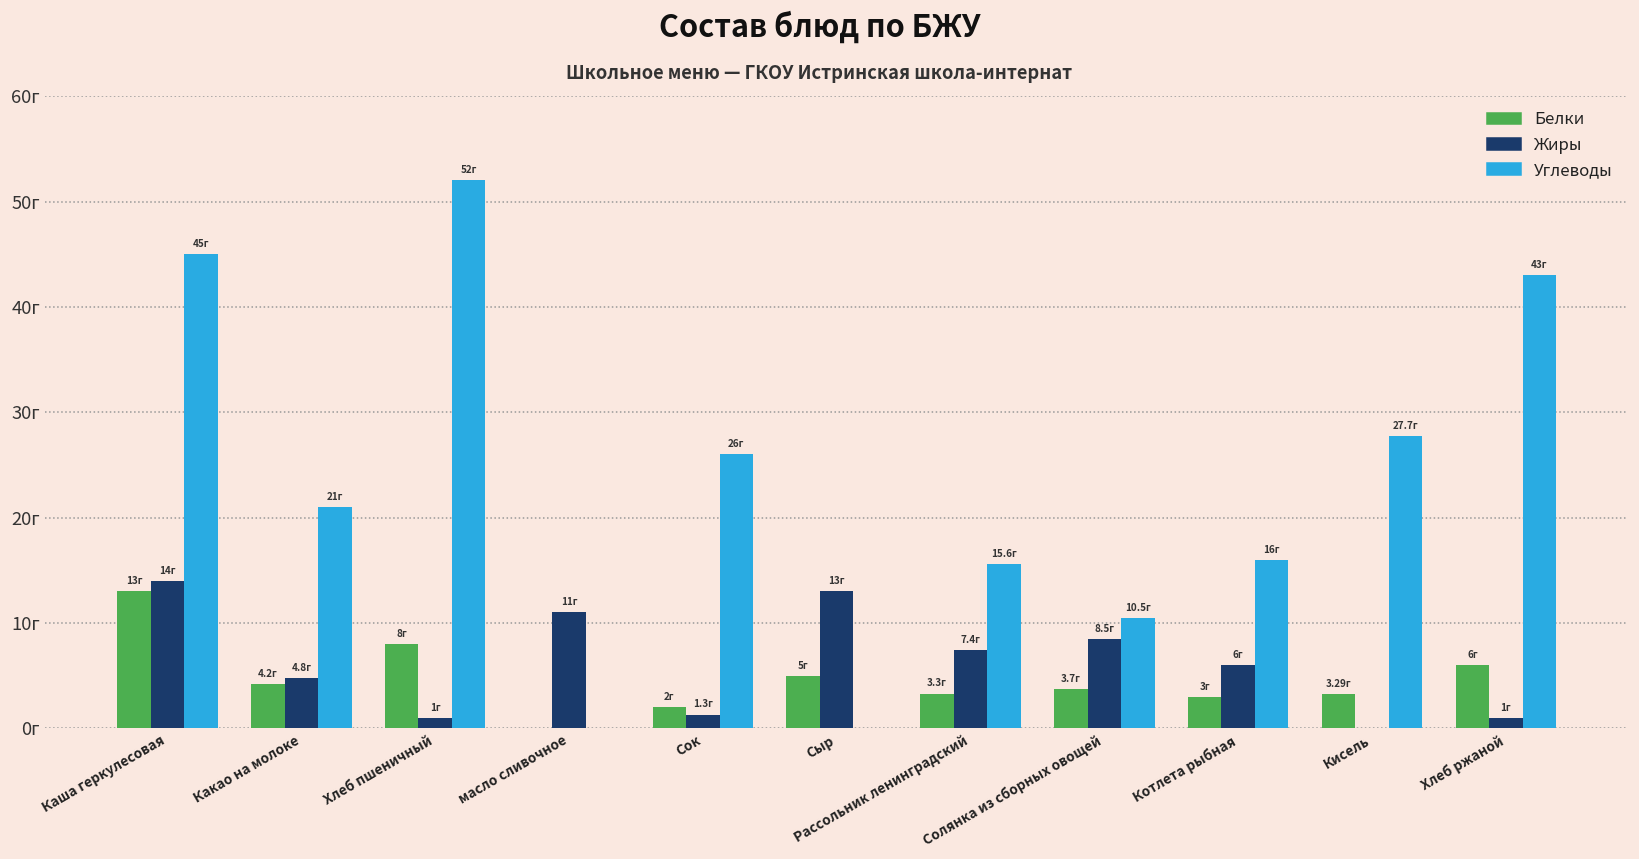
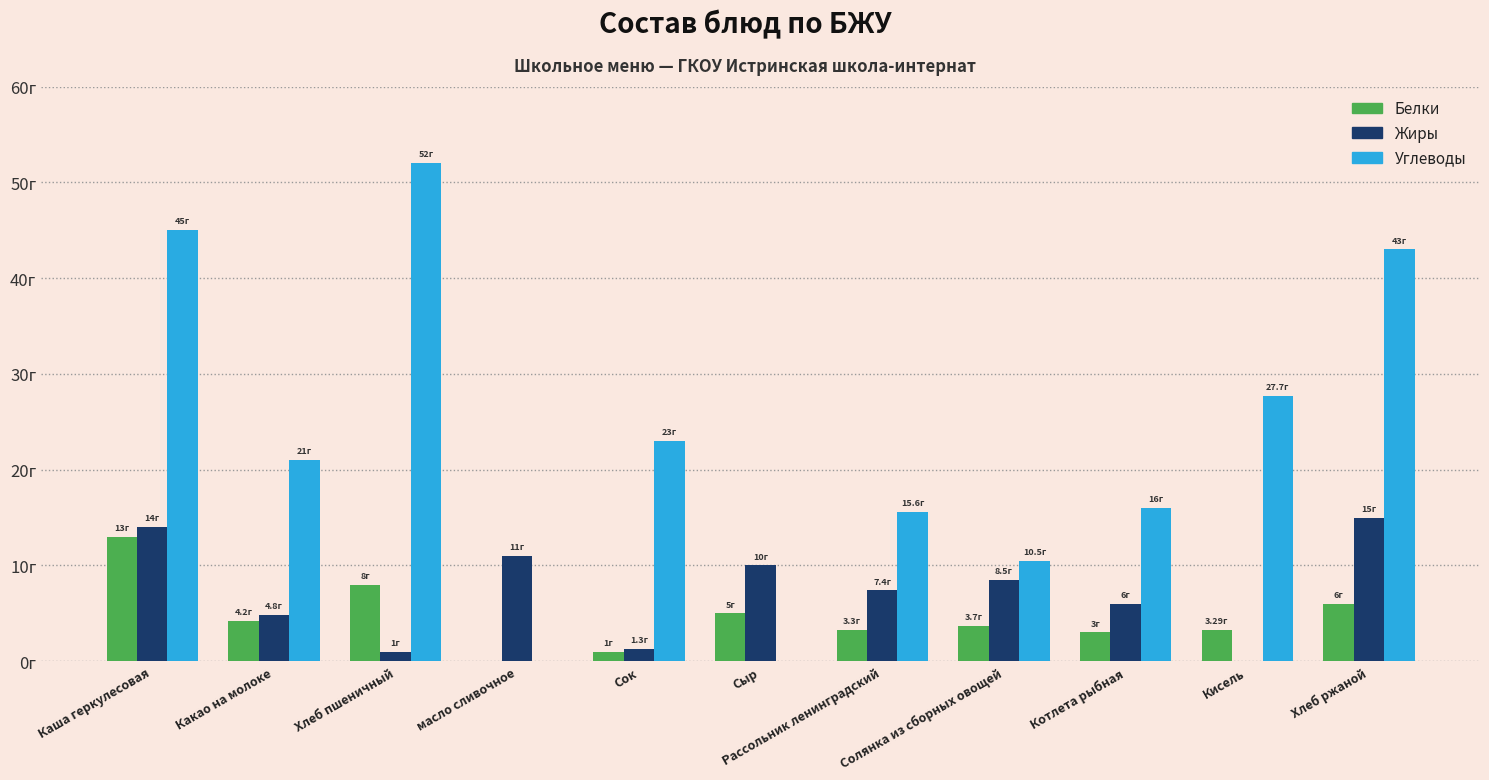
  {
    "Белки": {
      "Каша геркулесовая": "13г",
      "Какао на молоке": "4.2г",
      "Хлеб пшеничный": "8г",
-     "Сок": "2г",
+     "Сок": "1г",
      "Сыр": "5г",
      "Рассольник ленинградский": "3.3г",
      "Солянка из сборных овощей": "3.7г",
      "Котлета рыбная": "3г",
      "Кисель": "3.29г",
      "Хлеб ржаной": "6г"
    },
    "Жиры": {
      "Каша геркулесовая": "14г",
      "Какао на молоке": "4.8г",
      "Хлеб пшеничный": "1г",
      "масло сливочное": "11г",
      "Сок": "1.3г",
-     "Сыр": "13г",
+     "Сыр": "10г",
      "Рассольник ленинградский": "7.4г",
      "Солянка из сборных овощей": "8.5г",
      "Котлета рыбная": "6г",
-     "Хлеб ржаной": "1г"
+     "Хлеб ржаной": "15г"
    },
    "Углеводы": {
      "Каша геркулесовая": "45г",
      "Какао на молоке": "21г",
      "Хлеб пшеничный": "52г",
-     "Сок": "26г",
+     "Сок": "23г",
      "Рассольник ленинградский": "15.6г",
      "Солянка из сборных овощей": "10.5г",
      "Котлета рыбная": "16г",
      "Кисель": "27.7г",
      "Хлеб ржаной": "43г"
    }
  }
